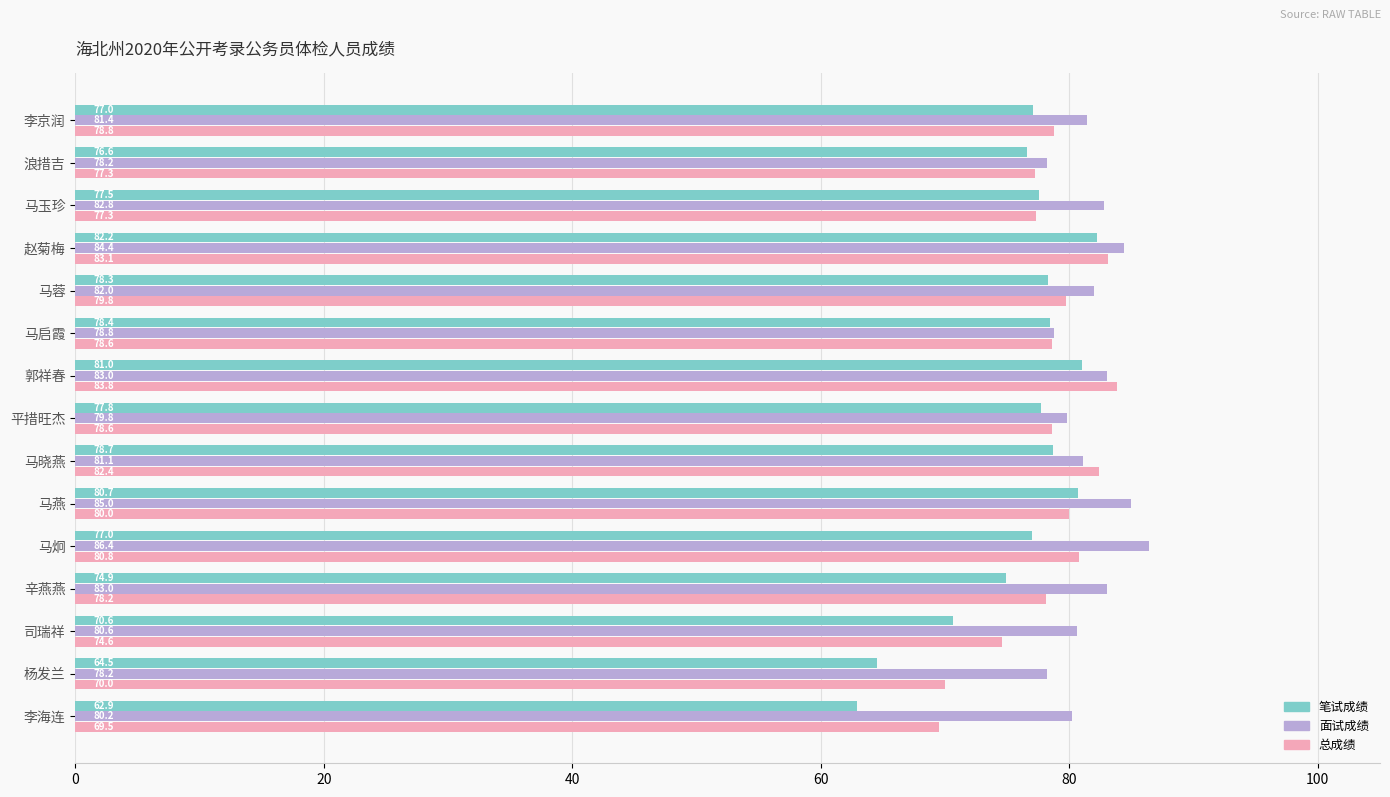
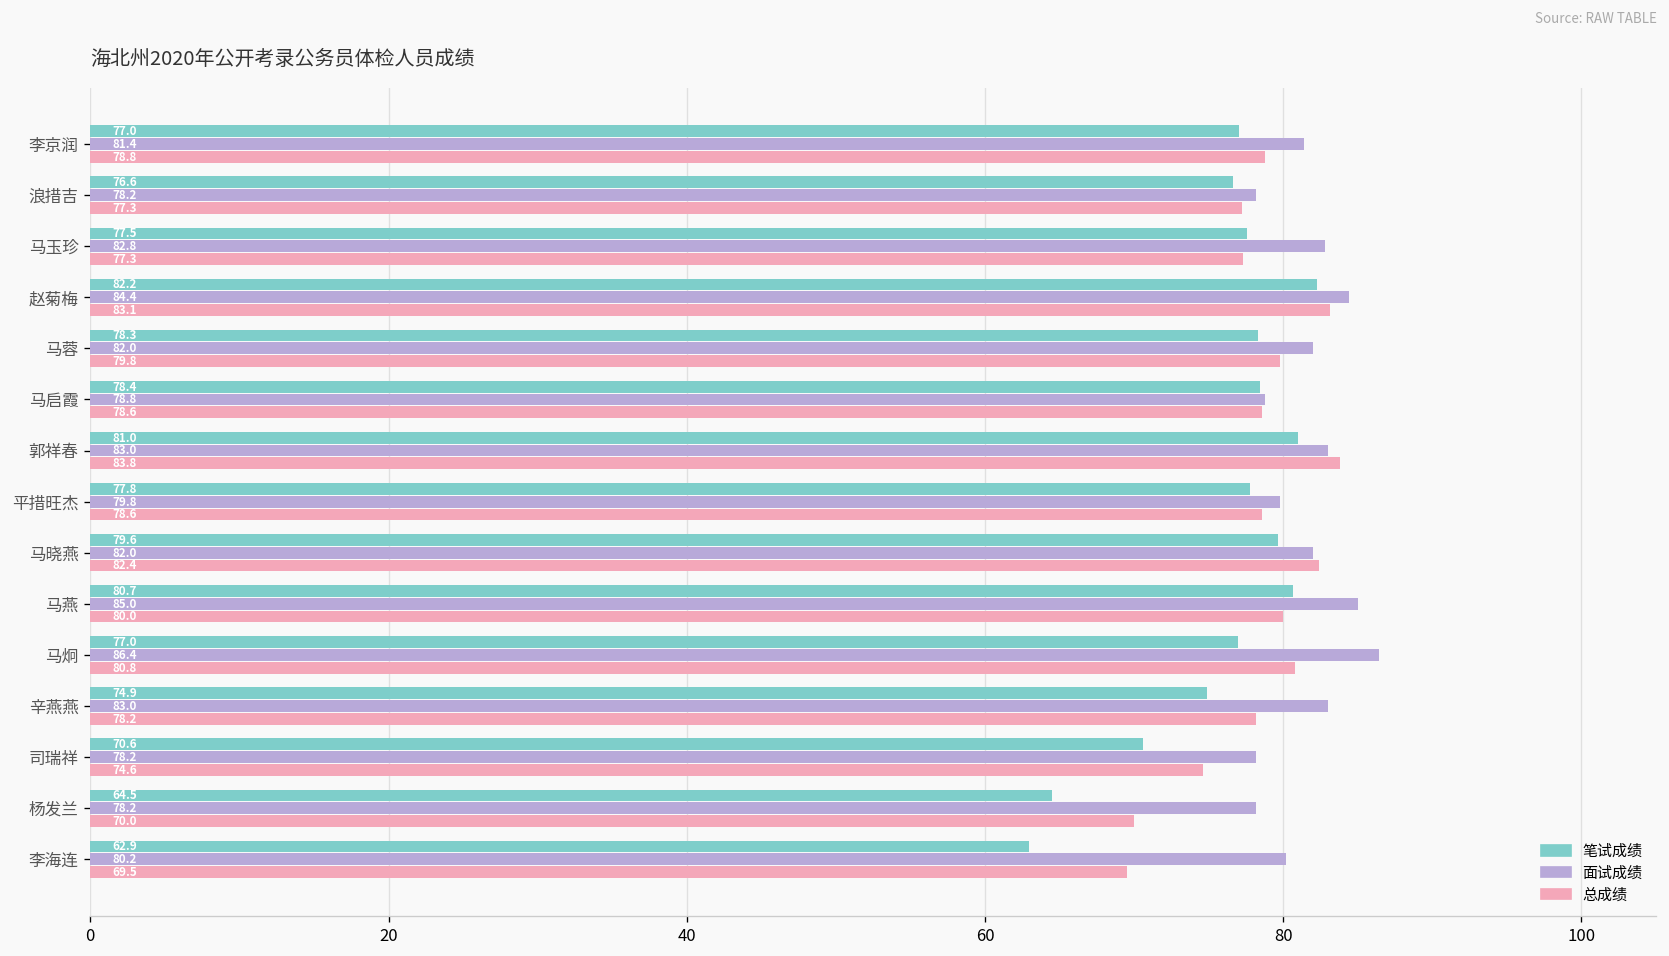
  {
    "笔试成绩": {
      "李京润": 77.0,
      "浪措吉": 76.6,
      "马玉珍": 77.5,
      "赵菊梅": 82.2,
      "马蓉": 78.3,
      "马启霞": 78.4,
      "郭祥春": 81.0,
      "平措旺杰": 77.8,
-     "马晓燕": 78.7,
+     "马晓燕": 79.6,
      "马燕": 80.7,
      "马炯": 77.0,
      "辛燕燕": 74.9,
      "司瑞祥": 70.6,
      "杨发兰": 64.5,
      "李海连": 62.9
    },
    "面试成绩": {
      "李京润": 81.4,
      "浪措吉": 78.2,
      "马玉珍": 82.8,
      "赵菊梅": 84.4,
      "马蓉": 82.0,
      "马启霞": 78.8,
      "郭祥春": 83.0,
      "平措旺杰": 79.8,
-     "马晓燕": 81.1,
+     "马晓燕": 82.0,
      "马燕": 85.0,
      "马炯": 86.4,
      "辛燕燕": 83.0,
-     "司瑞祥": 80.6,
+     "司瑞祥": 78.2,
      "杨发兰": 78.2,
      "李海连": 80.2
    },
    "总成绩": {
      "李京润": 78.8,
      "浪措吉": 77.3,
      "马玉珍": 77.3,
      "赵菊梅": 83.1,
      "马蓉": 79.8,
      "马启霞": 78.6,
      "郭祥春": 83.8,
      "平措旺杰": 78.6,
      "马晓燕": 82.4,
      "马燕": 80.0,
      "马炯": 80.8,
      "辛燕燕": 78.2,
      "司瑞祥": 74.6,
      "杨发兰": 70.0,
      "李海连": 69.5
    }
  }
